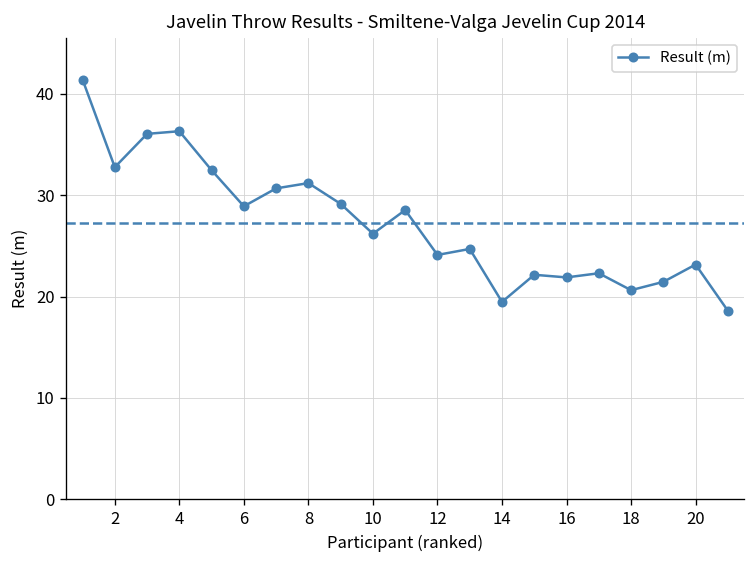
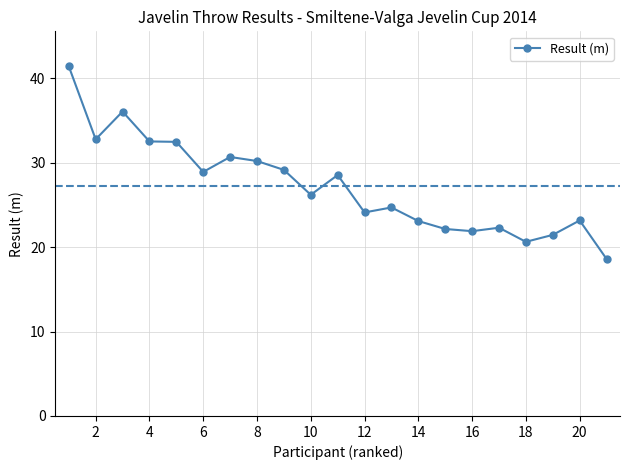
  {
    "2": 33,
-   "4": 36,
+   "4": 33,
    "6": 29,
-   "8": 31,
+   "8": 30,
    "10": 26,
    "12": 24,
-   "14": 19,
+   "14": 23,
    "16": 22,
    "18": 21,
    "20": 23
  }
